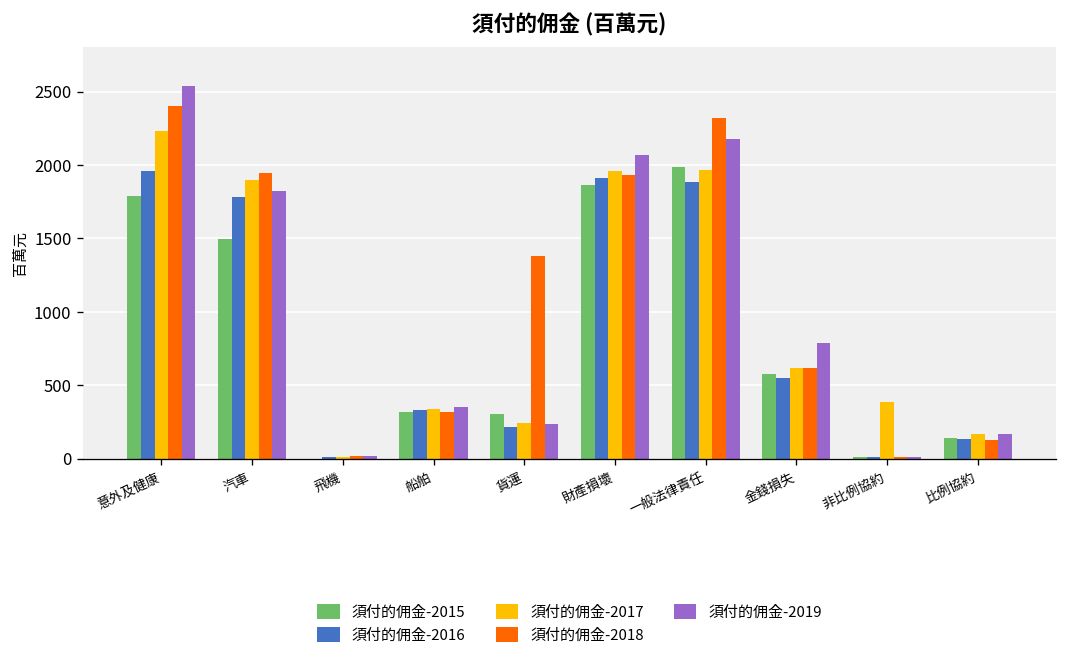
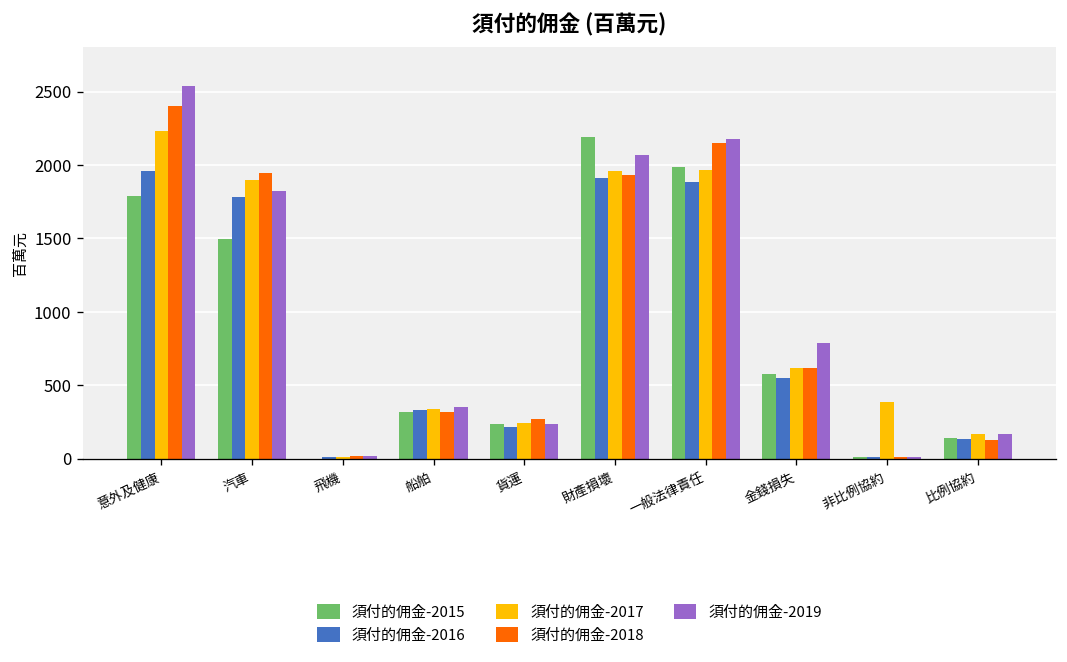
  {
    "須付的佣金-2015": {
      "意外及健康": 1790,
      "汽車": 1490,
      "船舶": 320,
-     "貨運": 300,
-     "財產損壞": 1860,
+     "貨運": 230,
+     "財產損壞": 2190,
      "一般法律責任": 1980,
      "金錢損失": 580,
      "比例協約": 140
    },
    "須付的佣金-2016": {
      "意外及健康": 1960,
      "汽車": 1780,
      "船舶": 330,
      "貨運": 220,
      "財產損壞": 1910,
      "一般法律責任": 1880,
      "金錢損失": 550,
      "比例協約": 130
    },
    "須付的佣金-2017": {
      "意外及健康": 2230,
      "汽車": 1900,
      "船舶": 340,
      "貨運": 240,
      "財產損壞": 1960,
      "一般法律責任": 1960,
      "金錢損失": 620,
      "非比例協約": 380,
      "比例協約": 170
    },
    "須付的佣金-2018": {
      "意外及健康": 2400,
      "汽車": 1950,
      "船舶": 320,
-     "貨運": 1380,
+     "貨運": 270,
      "財產損壞": 1930,
-     "一般法律責任": 2320,
+     "一般法律責任": 2150,
      "金錢損失": 620,
      "比例協約": 130
    },
    "須付的佣金-2019": {
      "意外及健康": 2540,
      "汽車": 1820,
      "船舶": 350,
      "貨運": 240,
      "財產損壞": 2070,
      "一般法律責任": 2180,
      "金錢損失": 790,
      "比例協約": 170
    }
  }
